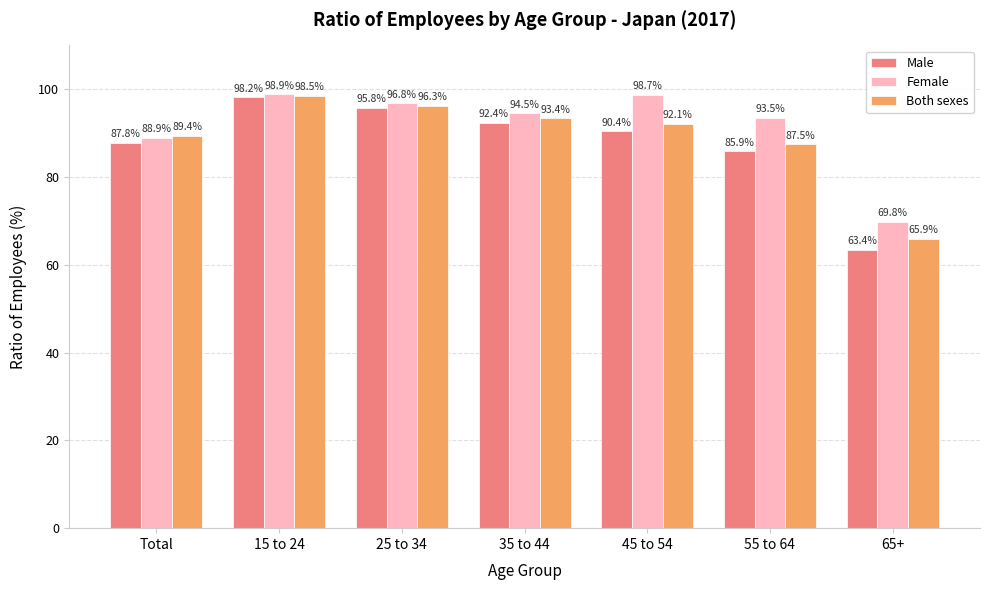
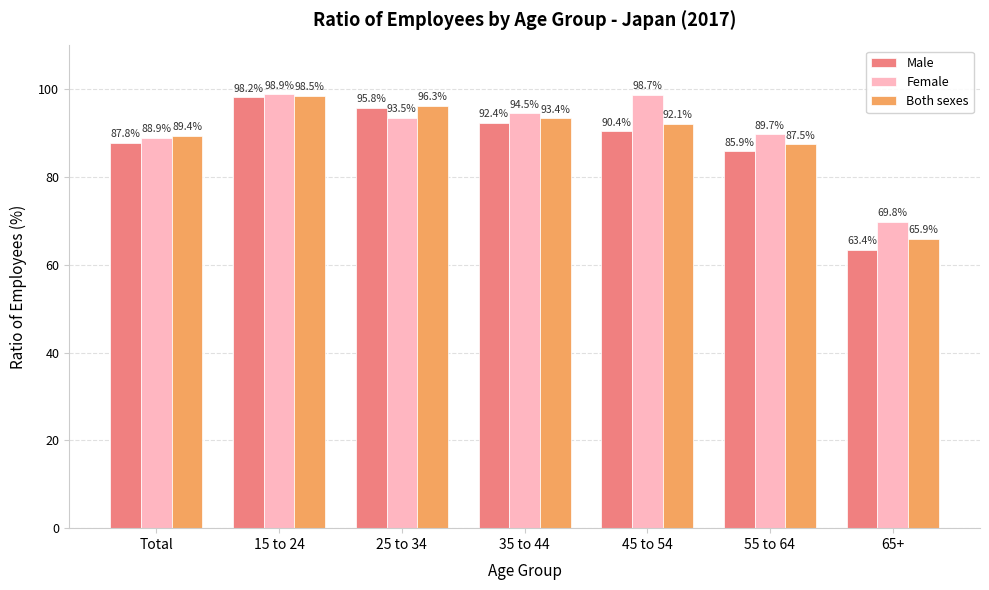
  {
    "Female": {
      "Total": "88.9%",
      "15 to 24": "98.9%",
-     "25 to 34": "96.8%",
+     "25 to 34": "93.5%",
      "35 to 44": "94.5%",
      "45 to 54": "98.7%",
-     "55 to 64": "93.5%",
+     "55 to 64": "89.7%",
      "65+": "69.8%"
    }
  }
